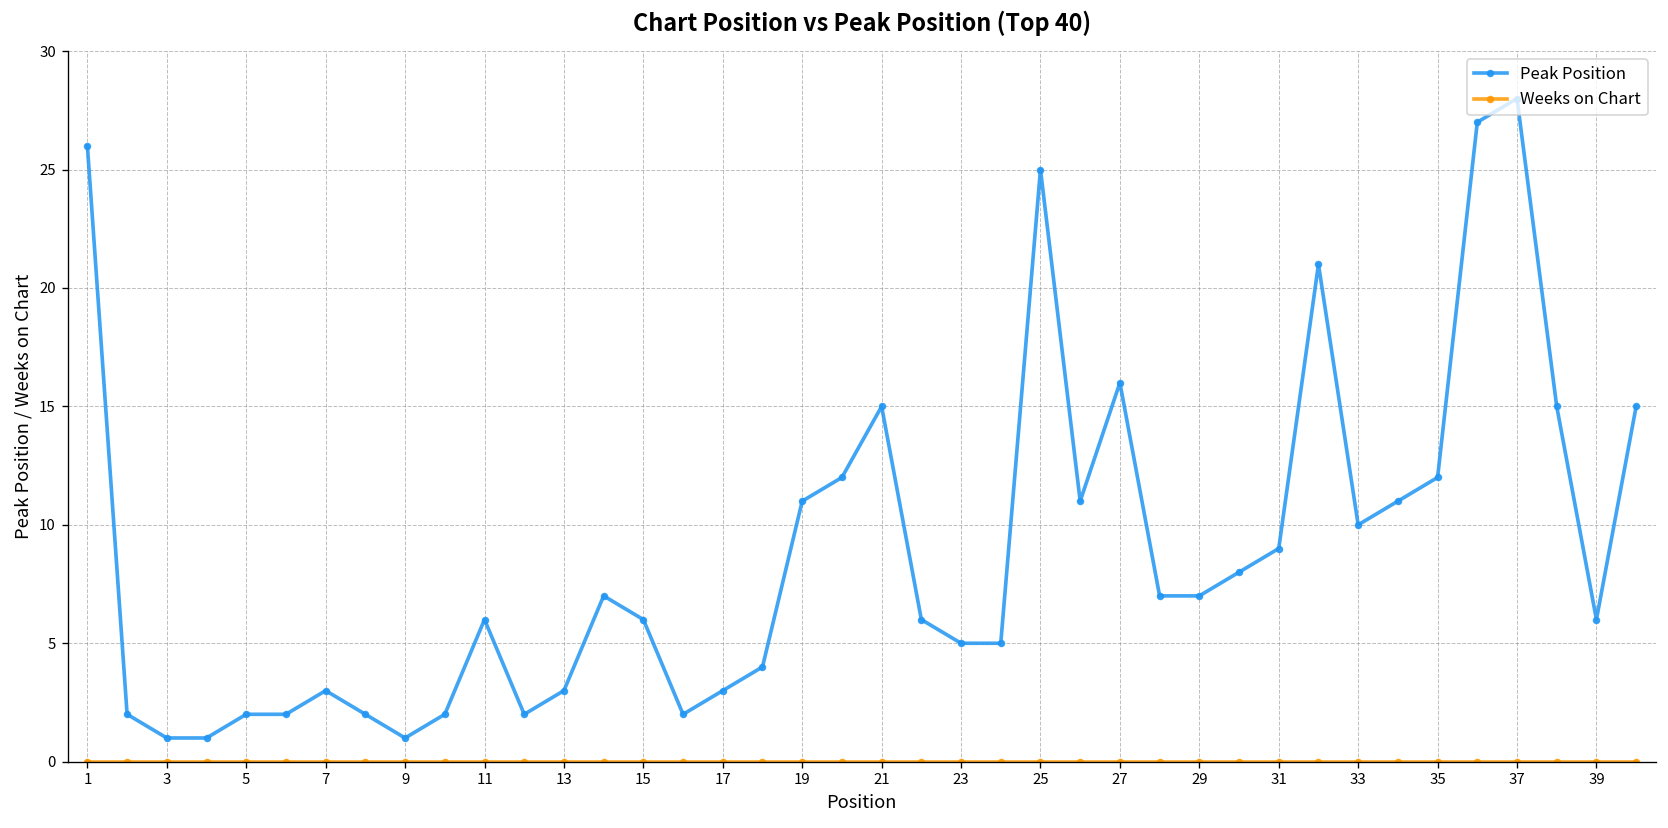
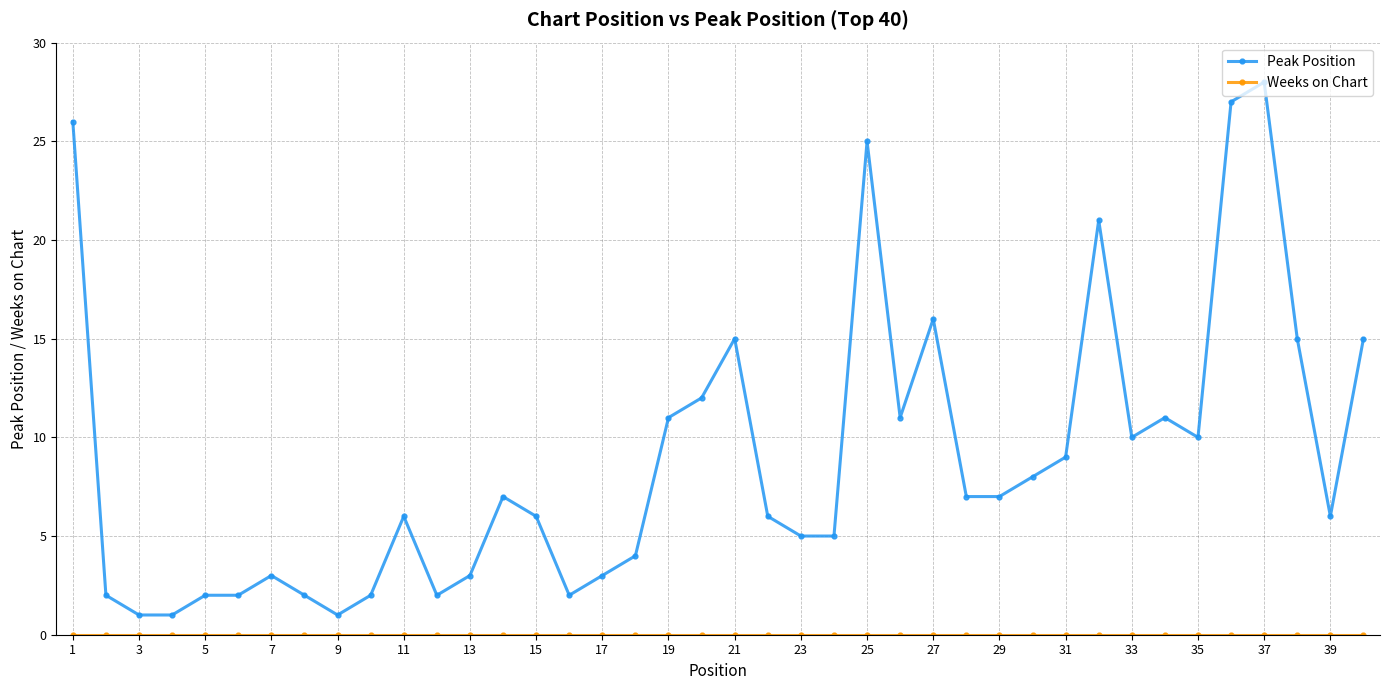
  {
    "Peak Position": {
      "1": 26,
      "3": 1,
      "5": 2,
      "7": 3,
      "9": 1,
      "11": 6,
      "13": 3,
      "15": 6,
      "17": 3,
      "19": 11,
      "21": 15,
      "23": 5,
      "25": 25,
      "27": 16,
      "29": 7,
      "31": 9,
      "33": 10,
-     "35": 12,
+     "35": 10,
      "39": 6
    },
    "Weeks on Chart": {
      "1": 0,
      "3": 0,
      "5": 0,
      "7": 0,
      "9": 0,
      "11": 0,
      "13": 0,
      "15": 0,
      "17": 0,
      "19": 0,
      "21": 0,
      "23": 0,
      "25": 0,
      "27": 0,
      "29": 0,
      "31": 0,
      "33": 0,
      "35": 0,
      "37": 0,
      "39": 0
    }
  }
